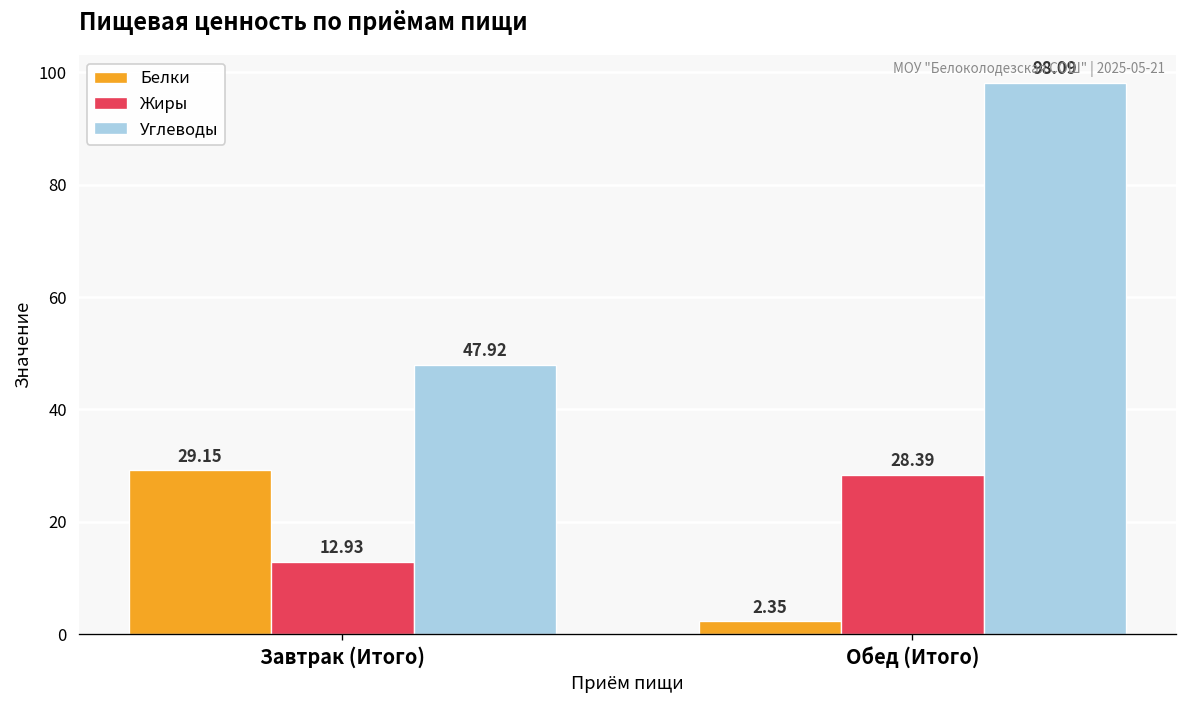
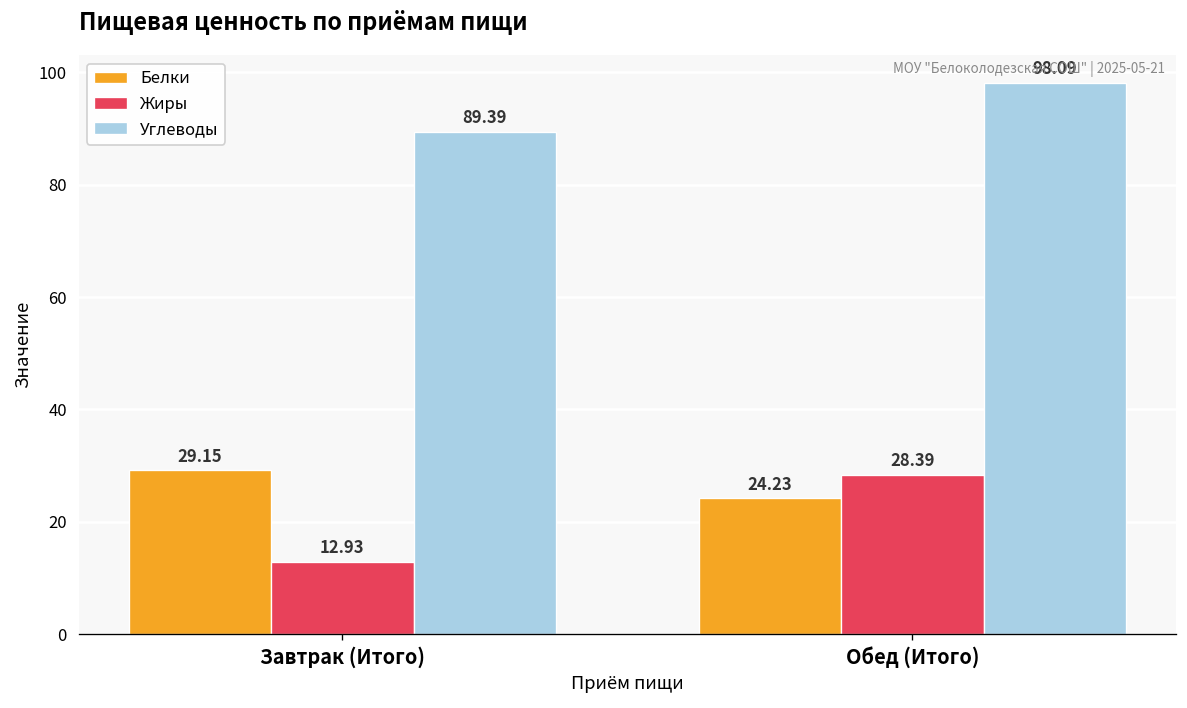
  {
    "Белки": {
      "Завтрак (Итого)": 29.15,
-     "Обед (Итого)": 2.35
+     "Обед (Итого)": 24.23
    },
    "Жиры": {
      "Завтрак (Итого)": 12.93,
      "Обед (Итого)": 28.39
    },
    "Углеводы": {
-     "Завтрак (Итого)": 47.92
+     "Завтрак (Итого)": 89.39
    }
  }
